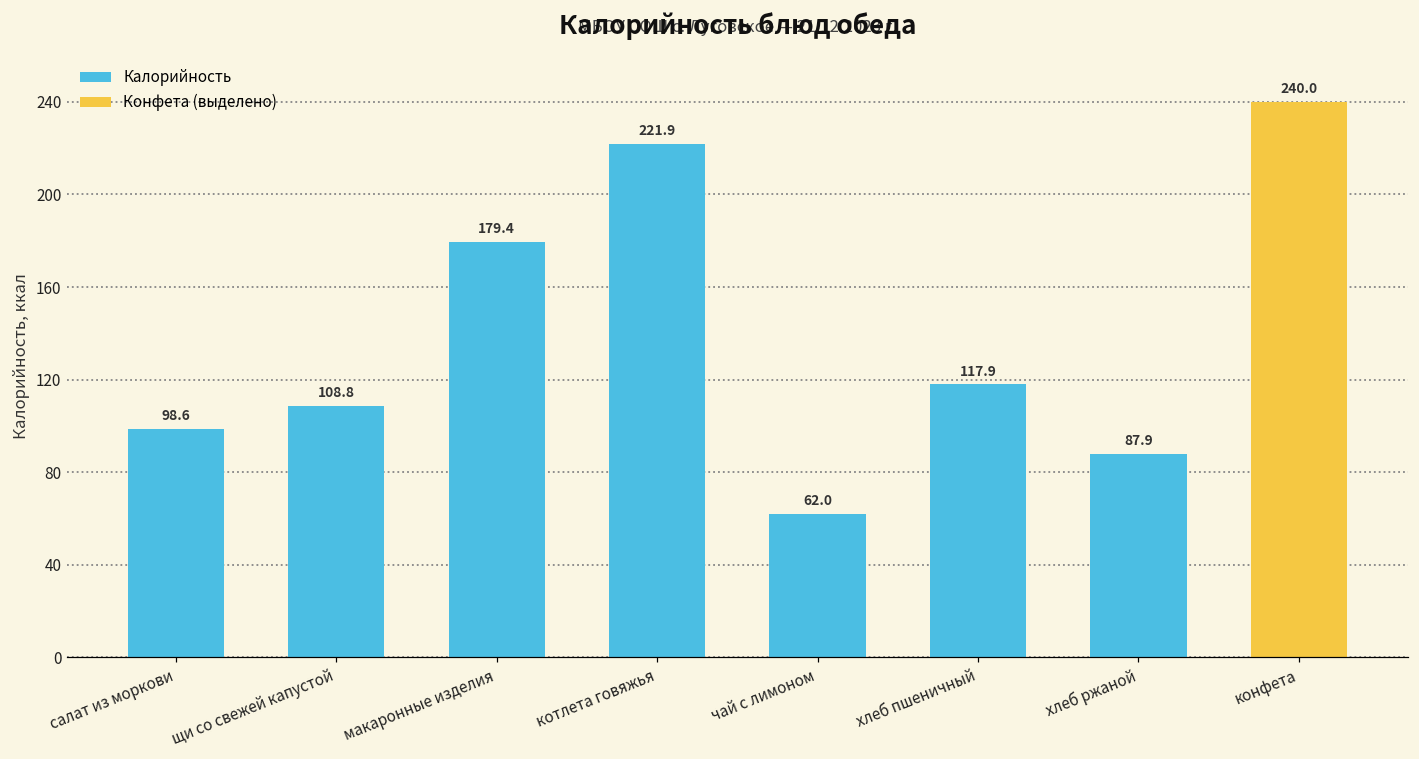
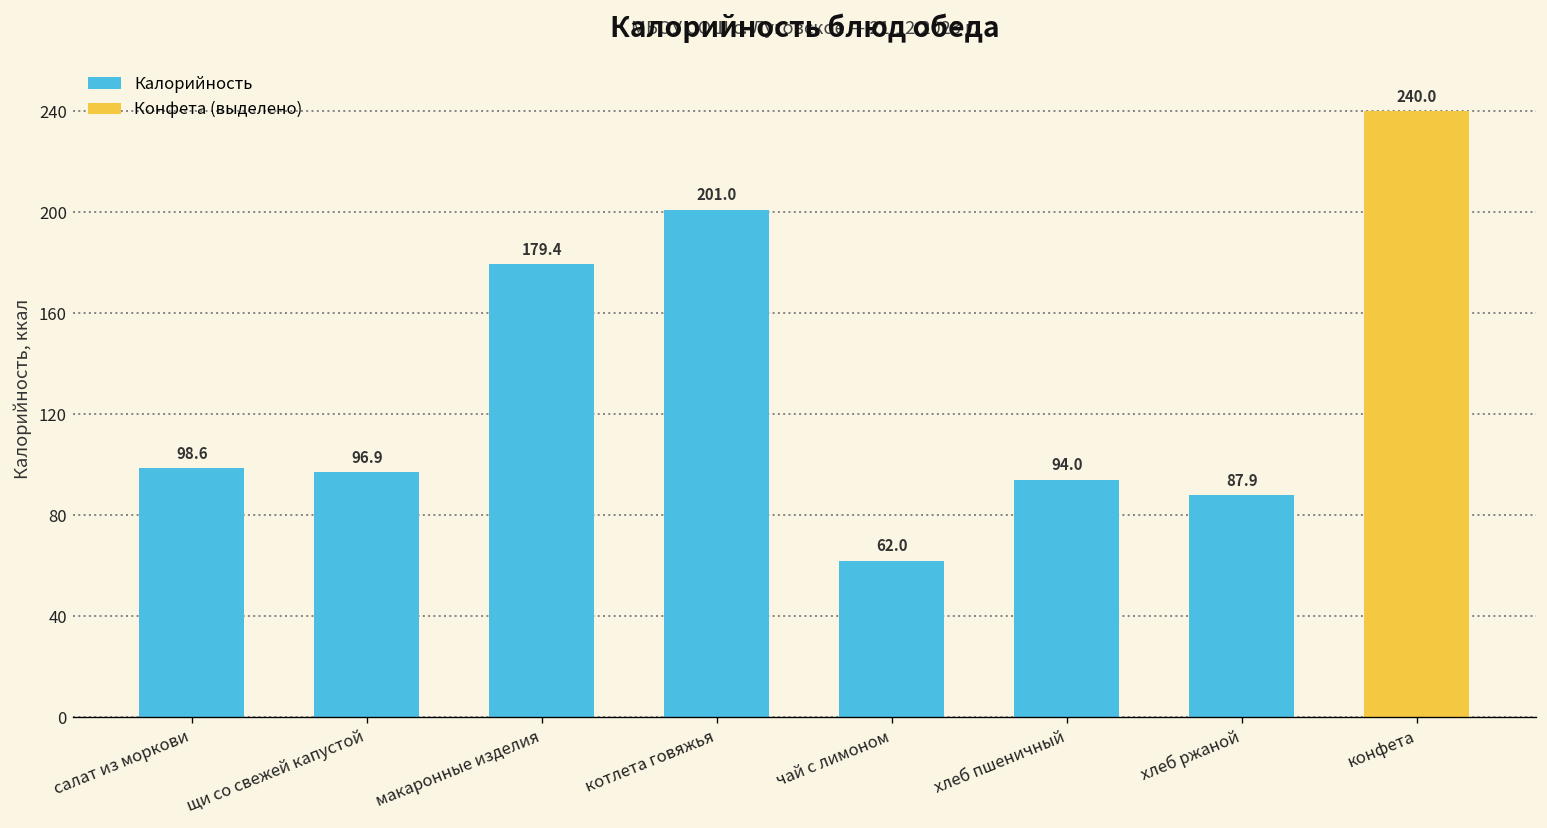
  {
    "Калорийность": {
      "салат из моркови": 98.6,
-     "щи со свежей капустой": 108.8,
+     "щи со свежей капустой": 96.9,
      "макаронные изделия": 179.4,
-     "котлета говяжья": 221.9,
+     "котлета говяжья": 201.0,
      "чай с лимоном": 62.0,
-     "хлеб пшеничный": 117.9,
+     "хлеб пшеничный": 94.0,
      "хлеб ржаной": 87.9,
      "конфета": 240.0
    },
    "Конфета (выделено)": {
      "конфета": 240.0
    }
  }
